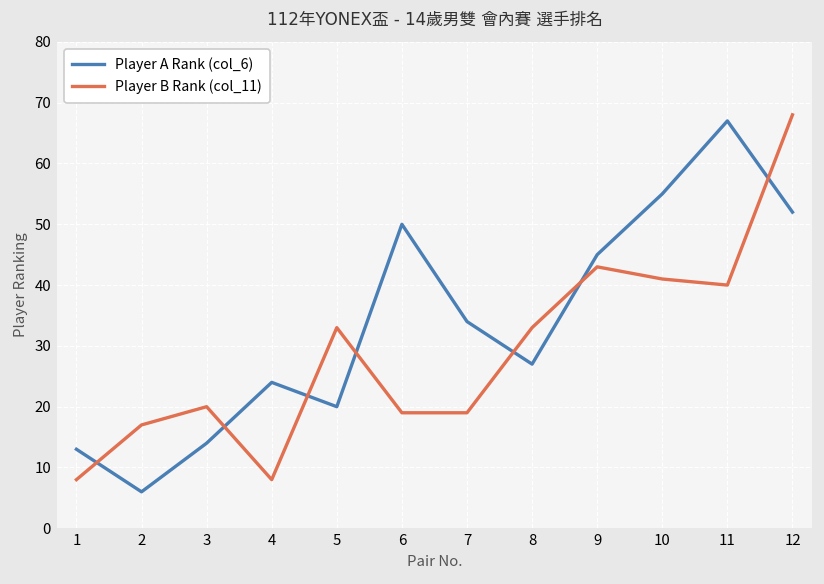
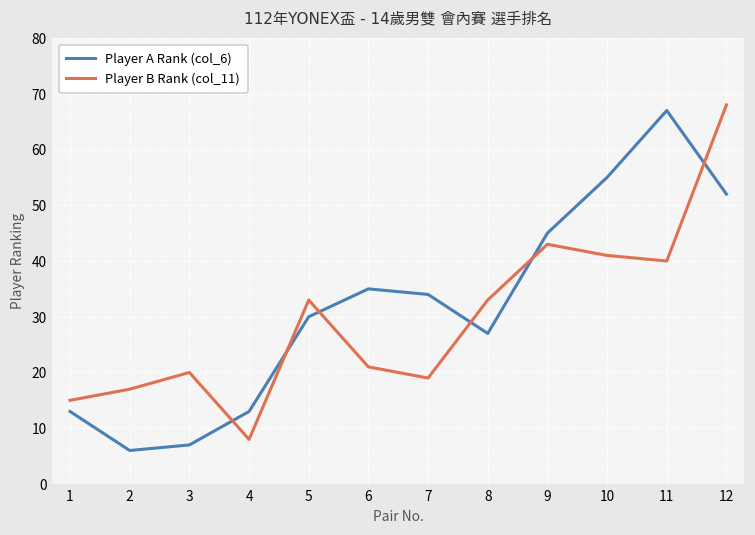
  {
    "Player A Rank (col_6)": {
      "1": 13,
      "2": 6,
-     "3": 14,
-     "4": 24,
-     "5": 20,
-     "6": 50,
+     "3": 7,
+     "4": 13,
+     "5": 30,
+     "6": 35,
      "7": 34,
      "8": 27,
      "9": 45,
      "10": 55,
      "11": 67,
      "12": 52
    },
    "Player B Rank (col_11)": {
-     "1": 8,
+     "1": 15,
      "2": 17,
      "3": 20,
      "4": 8,
      "5": 33,
-     "6": 19,
+     "6": 21,
      "7": 19,
      "8": 33,
      "9": 43,
      "10": 41,
      "11": 40,
      "12": 68
    }
  }
